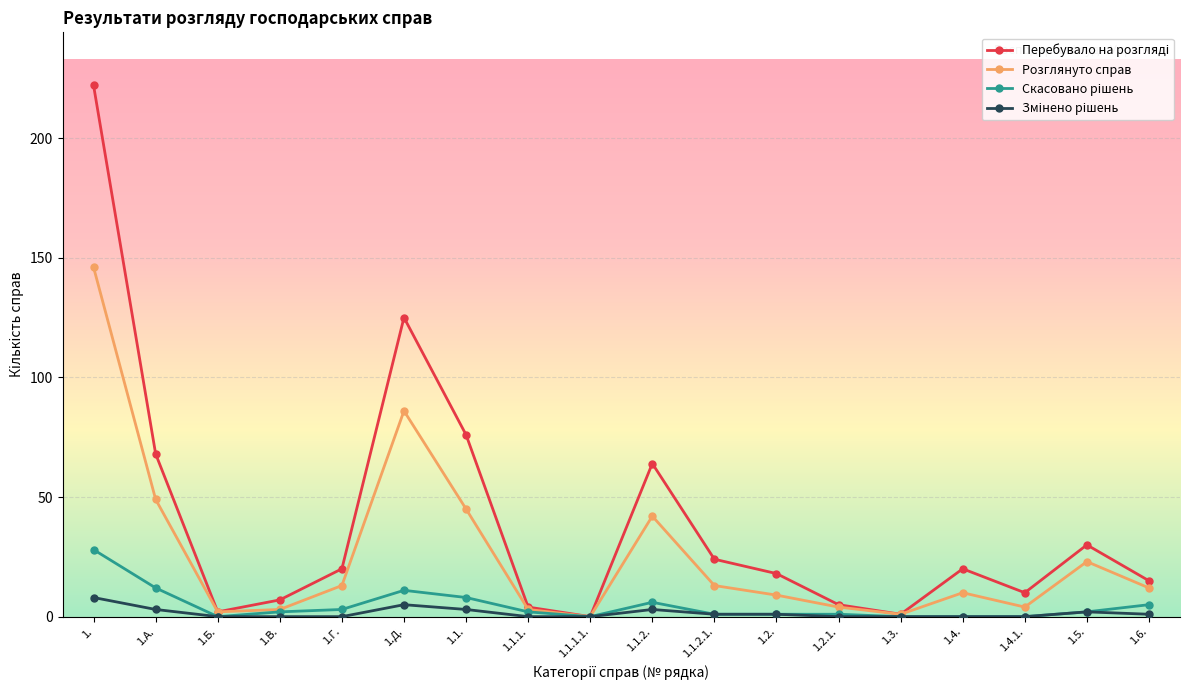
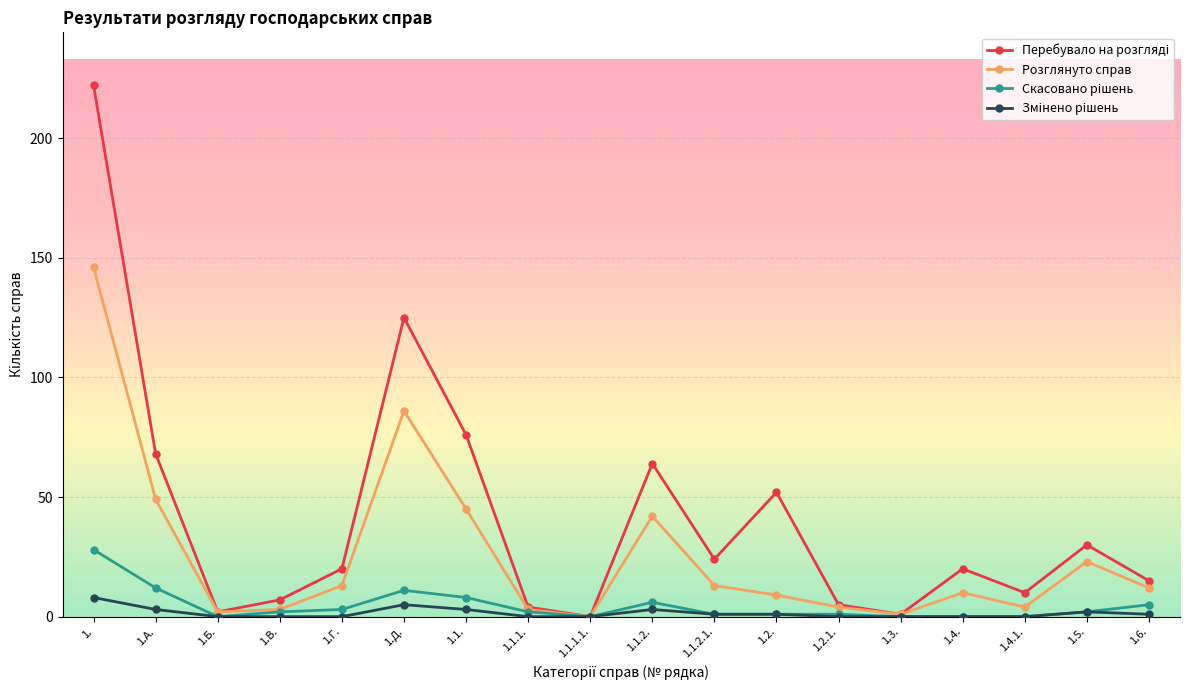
  {
    "Перебувало на розгляді": {
      "1.": 222,
      "1.А.": 68,
      "1.В.": 7,
      "1.Г.": 20,
      "1.Д.": 125,
      "1.1.": 76,
      "1.1.2.": 64,
      "1.1.2.1.": 24,
-     "1.2.": 18,
+     "1.2.": 52,
      "1.4.": 20,
      "1.4.1.": 10,
      "1.5.": 30,
      "1.6.": 15
    },
    "Розглянуто справ": {
      "1.": 146,
      "1.А.": 49,
      "1.Г.": 13,
      "1.Д.": 86,
      "1.1.": 45,
      "1.1.2.": 42,
      "1.1.2.1.": 13,
      "1.2.": 9,
      "1.4.": 10,
      "1.4.1.": 4,
      "1.5.": 23,
      "1.6.": 12
    },
    "Скасовано рішень": {
      "1.": 28,
      "1.А.": 12,
      "1.Г.": 3,
      "1.Д.": 11,
      "1.1.": 8,
      "1.1.2.": 6,
      "1.6.": 5
    },
    "Змінено рішень": {
      "1.": 8,
      "1.А.": 3,
      "1.В.": 0,
      "1.Г.": 0,
      "1.Д.": 5,
      "1.1.": 3,
      "1.1.1.": 0,
      "1.1.2.": 3,
      "1.6.": 1
    }
  }
